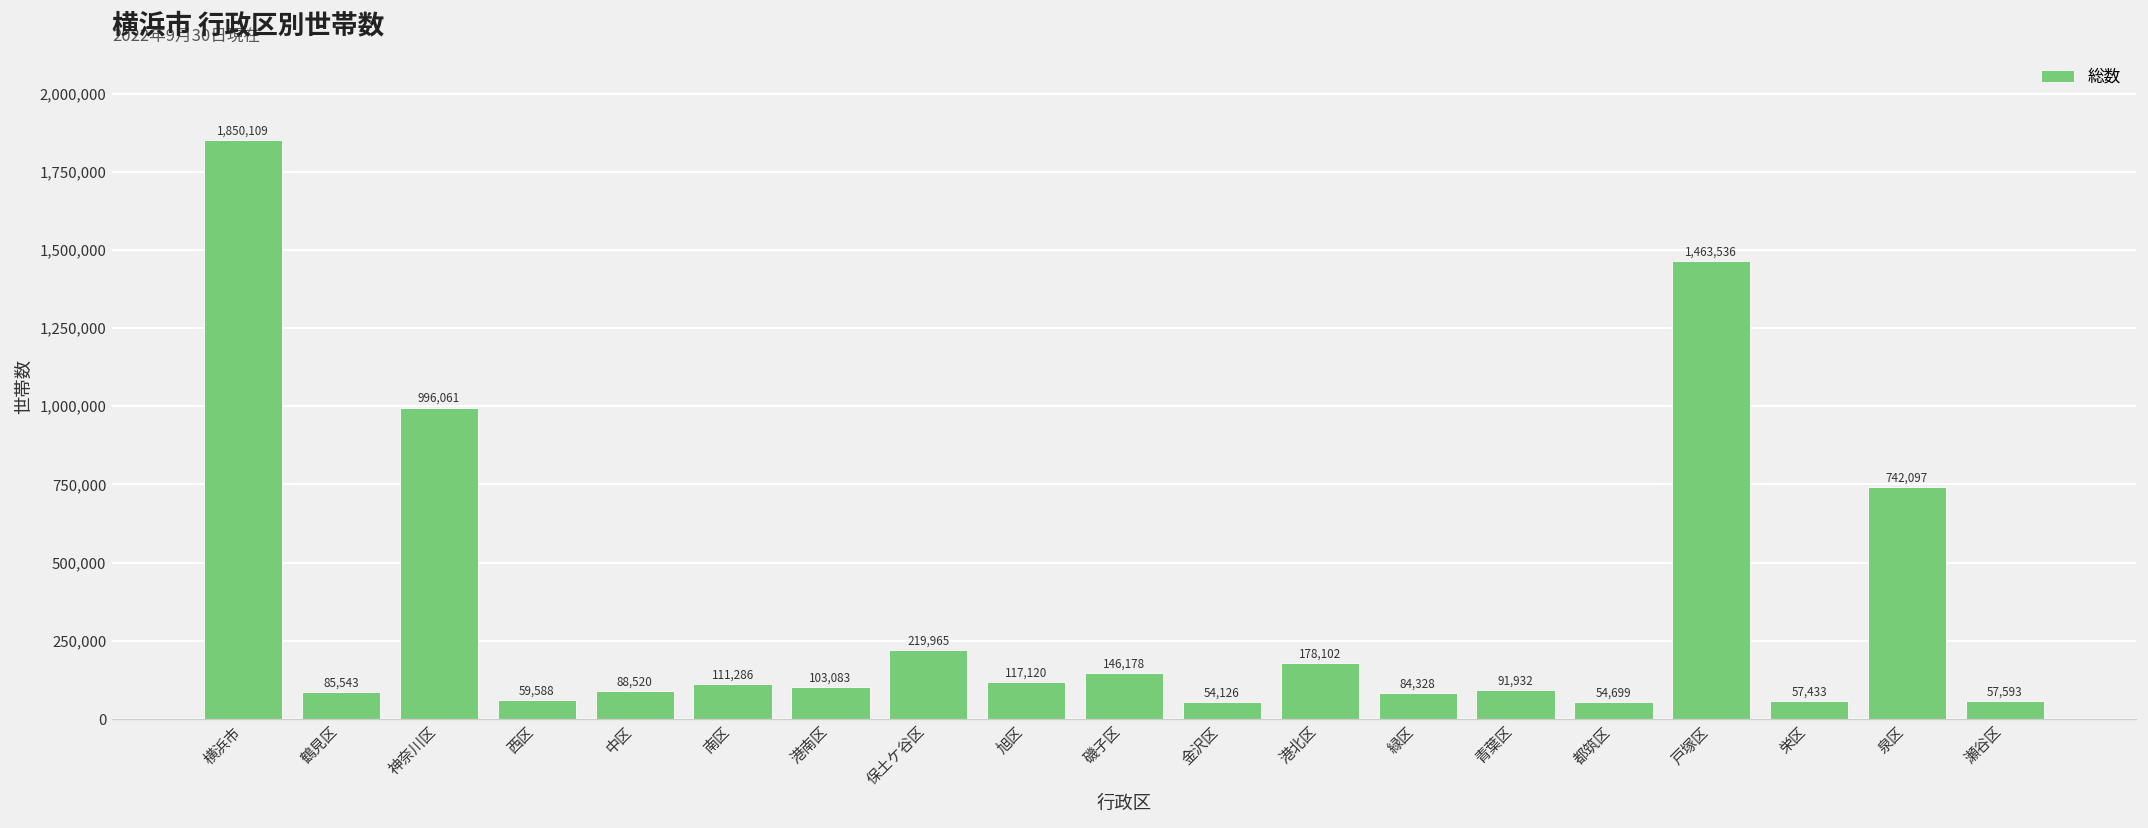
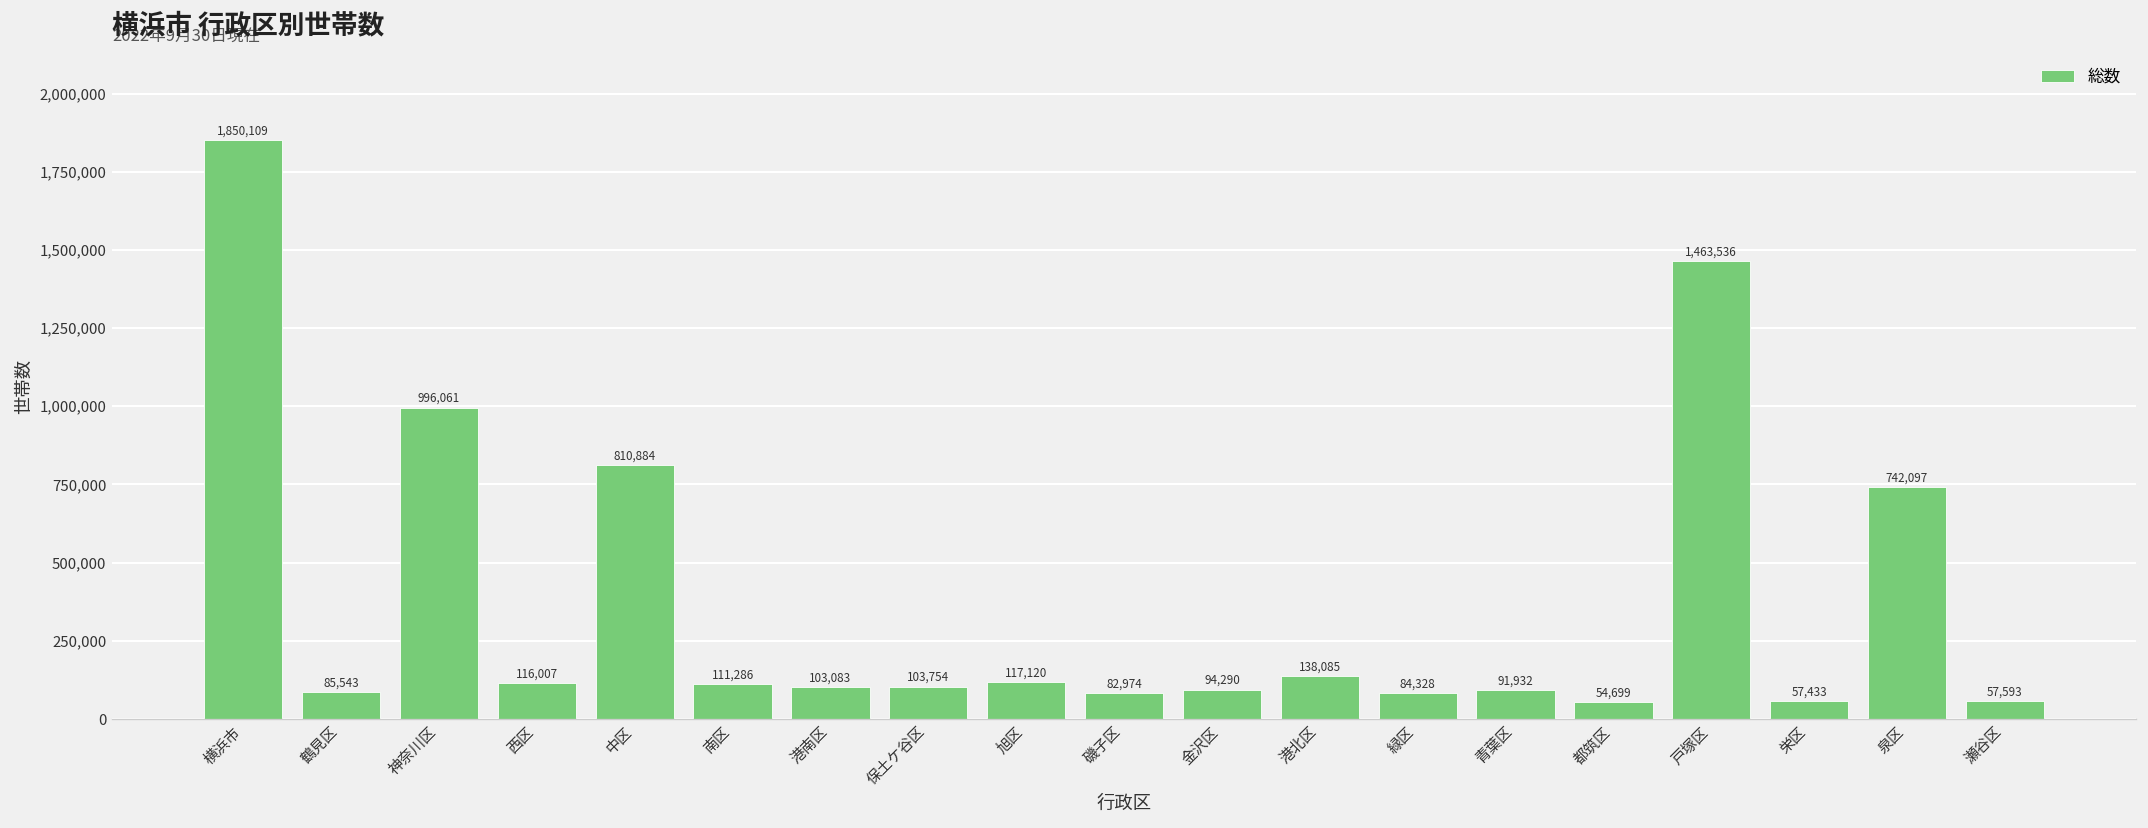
  {
    "横浜市": "1,850,109",
    "鶴見区": "85,543",
    "神奈川区": "996,061",
-   "西区": "59,588",
-   "中区": "88,520",
+   "西区": "116,007",
+   "中区": "810,884",
    "南区": "111,286",
    "港南区": "103,083",
-   "保土ケ谷区": "219,965",
+   "保土ケ谷区": "103,754",
    "旭区": "117,120",
-   "磯子区": "146,178",
-   "金沢区": "54,126",
-   "港北区": "178,102",
+   "磯子区": "82,974",
+   "金沢区": "94,290",
+   "港北区": "138,085",
    "緑区": "84,328",
    "青葉区": "91,932",
    "都筑区": "54,699",
    "戸塚区": "1,463,536",
    "栄区": "57,433",
    "泉区": "742,097",
    "瀬谷区": "57,593"
  }
